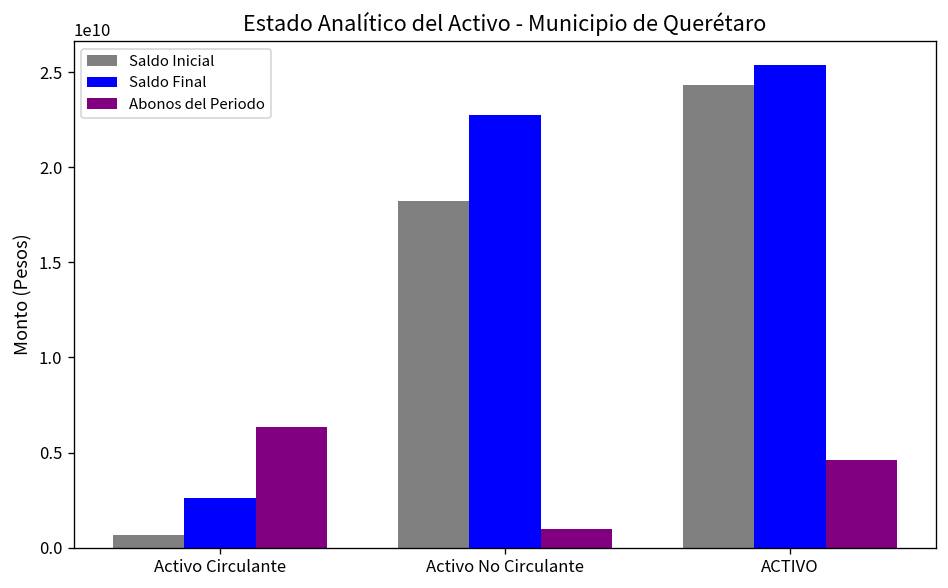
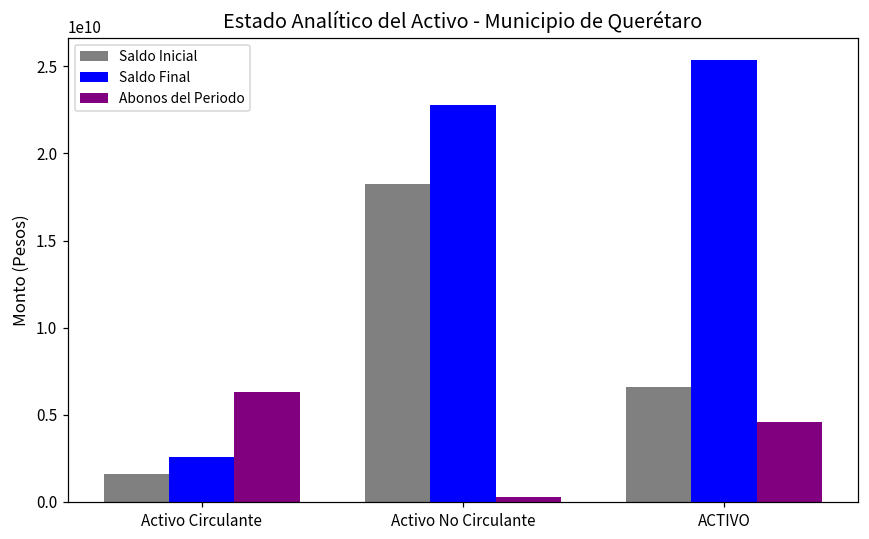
  {
    "Saldo Inicial": {
-     "Activo Circulante": 700000000,
+     "Activo Circulante": 1600000000,
      "Activo No Circulante": 18200000000,
-     "ACTIVO": 24300000000
+     "ACTIVO": 6600000000
    },
    "Saldo Final": {
      "Activo Circulante": 2600000000,
      "Activo No Circulante": 22800000000,
      "ACTIVO": 25400000000
    },
    "Abonos del Periodo": {
      "Activo Circulante": 6300000000,
-     "Activo No Circulante": 1000000000,
+     "Activo No Circulante": 300000000,
      "ACTIVO": 4600000000
    }
  }
